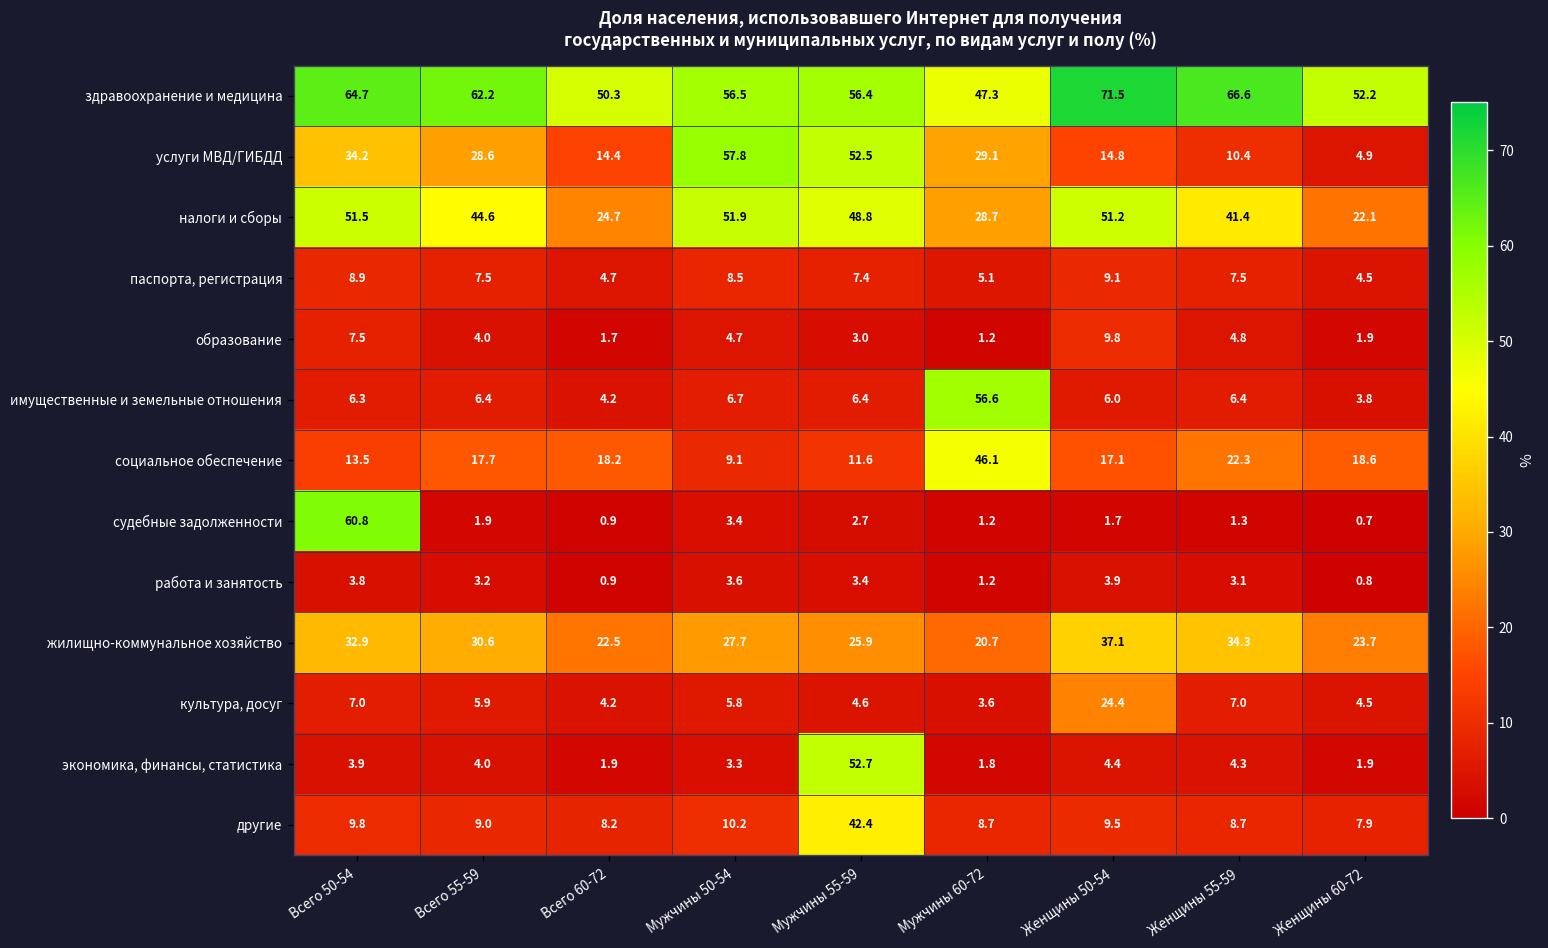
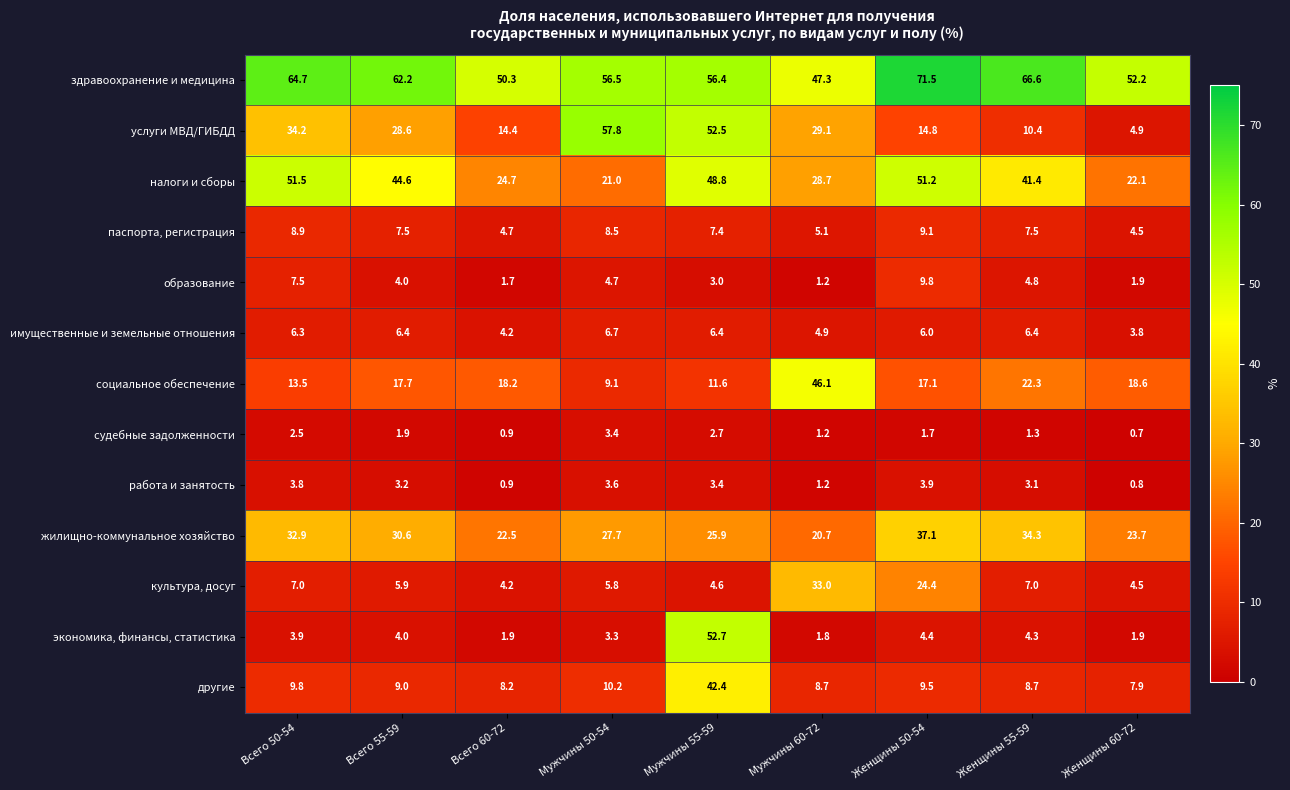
  {
    "здравоохранение и медицина": {
      "Всего 50-54": 64.7,
      "Всего 55-59": 62.2,
      "Всего 60-72": 50.3,
      "Мужчины 50-54": 56.5,
      "Мужчины 55-59": 56.4,
      "Мужчины 60-72": 47.3,
      "Женщины 50-54": 71.5,
      "Женщины 55-59": 66.6,
      "Женщины 60-72": 52.2
    },
    "услуги МВД/ГИБДД": {
      "Всего 50-54": 34.2,
      "Всего 55-59": 28.6,
      "Всего 60-72": 14.4,
      "Мужчины 50-54": 57.8,
      "Мужчины 55-59": 52.5,
      "Мужчины 60-72": 29.1,
      "Женщины 50-54": 14.8,
      "Женщины 55-59": 10.4,
      "Женщины 60-72": 4.9
    },
    "налоги и сборы": {
      "Всего 50-54": 51.5,
      "Всего 55-59": 44.6,
      "Всего 60-72": 24.7,
-     "Мужчины 50-54": 51.9,
+     "Мужчины 50-54": 21.0,
      "Мужчины 55-59": 48.8,
      "Мужчины 60-72": 28.7,
      "Женщины 50-54": 51.2,
      "Женщины 55-59": 41.4,
      "Женщины 60-72": 22.1
    },
    "паспорта, регистрация": {
      "Всего 50-54": 8.9,
      "Всего 55-59": 7.5,
      "Всего 60-72": 4.7,
      "Мужчины 50-54": 8.5,
      "Мужчины 55-59": 7.4,
      "Мужчины 60-72": 5.1,
      "Женщины 50-54": 9.1,
      "Женщины 55-59": 7.5,
      "Женщины 60-72": 4.5
    },
    "образование": {
      "Всего 50-54": 7.5,
      "Всего 55-59": 4.0,
      "Всего 60-72": 1.7,
      "Мужчины 50-54": 4.7,
      "Мужчины 55-59": 3.0,
      "Мужчины 60-72": 1.2,
      "Женщины 50-54": 9.8,
      "Женщины 55-59": 4.8,
      "Женщины 60-72": 1.9
    },
    "имущественные и земельные отношения": {
      "Всего 50-54": 6.3,
      "Всего 55-59": 6.4,
      "Всего 60-72": 4.2,
      "Мужчины 50-54": 6.7,
      "Мужчины 55-59": 6.4,
-     "Мужчины 60-72": 56.6,
+     "Мужчины 60-72": 4.9,
      "Женщины 50-54": 6.0,
      "Женщины 55-59": 6.4,
      "Женщины 60-72": 3.8
    },
    "социальное обеспечение": {
      "Всего 50-54": 13.5,
      "Всего 55-59": 17.7,
      "Всего 60-72": 18.2,
      "Мужчины 50-54": 9.1,
      "Мужчины 55-59": 11.6,
      "Мужчины 60-72": 46.1,
      "Женщины 50-54": 17.1,
      "Женщины 55-59": 22.3,
      "Женщины 60-72": 18.6
    },
    "судебные задолженности": {
-     "Всего 50-54": 60.8,
+     "Всего 50-54": 2.5,
      "Всего 55-59": 1.9,
      "Всего 60-72": 0.9,
      "Мужчины 50-54": 3.4,
      "Мужчины 55-59": 2.7,
      "Мужчины 60-72": 1.2,
      "Женщины 50-54": 1.7,
      "Женщины 55-59": 1.3,
      "Женщины 60-72": 0.7
    },
    "работа и занятость": {
      "Всего 50-54": 3.8,
      "Всего 55-59": 3.2,
      "Всего 60-72": 0.9,
      "Мужчины 50-54": 3.6,
      "Мужчины 55-59": 3.4,
      "Мужчины 60-72": 1.2,
      "Женщины 50-54": 3.9,
      "Женщины 55-59": 3.1,
      "Женщины 60-72": 0.8
    },
    "жилищно-коммунальное хозяйство": {
      "Всего 50-54": 32.9,
      "Всего 55-59": 30.6,
      "Всего 60-72": 22.5,
      "Мужчины 50-54": 27.7,
      "Мужчины 55-59": 25.9,
      "Мужчины 60-72": 20.7,
      "Женщины 50-54": 37.1,
      "Женщины 55-59": 34.3,
      "Женщины 60-72": 23.7
    },
    "культура, досуг": {
      "Всего 50-54": 7.0,
      "Всего 55-59": 5.9,
      "Всего 60-72": 4.2,
      "Мужчины 50-54": 5.8,
      "Мужчины 55-59": 4.6,
-     "Мужчины 60-72": 3.6,
+     "Мужчины 60-72": 33.0,
      "Женщины 50-54": 24.4,
      "Женщины 55-59": 7.0,
      "Женщины 60-72": 4.5
    },
    "экономика, финансы, статистика": {
      "Всего 50-54": 3.9,
      "Всего 55-59": 4.0,
      "Всего 60-72": 1.9,
      "Мужчины 50-54": 3.3,
      "Мужчины 55-59": 52.7,
      "Мужчины 60-72": 1.8,
      "Женщины 50-54": 4.4,
      "Женщины 55-59": 4.3,
      "Женщины 60-72": 1.9
    },
    "другие": {
      "Всего 50-54": 9.8,
      "Всего 55-59": 9.0,
      "Всего 60-72": 8.2,
      "Мужчины 50-54": 10.2,
      "Мужчины 55-59": 42.4,
      "Мужчины 60-72": 8.7,
      "Женщины 50-54": 9.5,
      "Женщины 55-59": 8.7,
      "Женщины 60-72": 7.9
    }
  }
